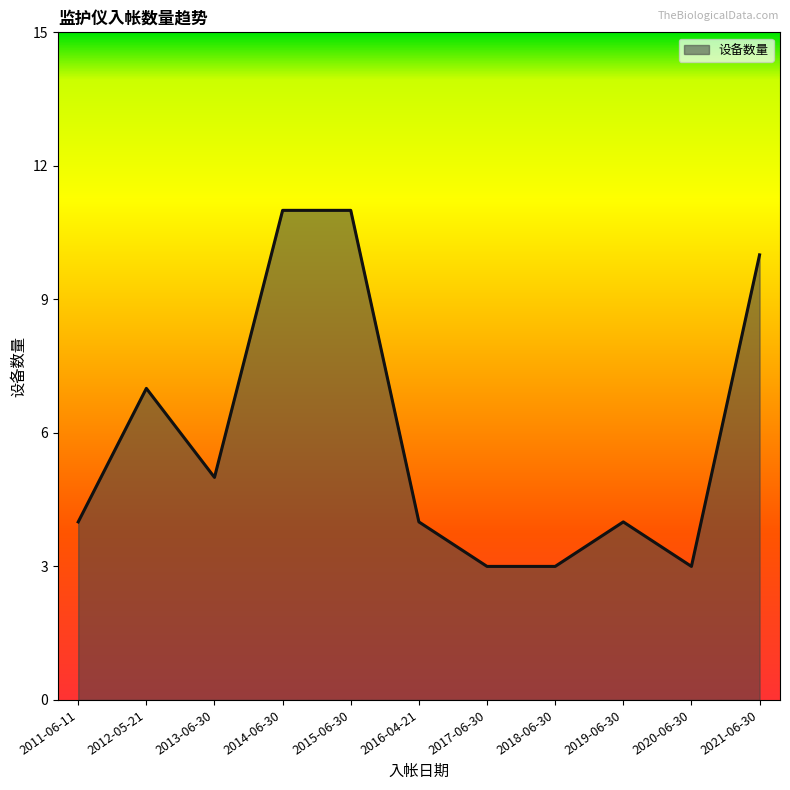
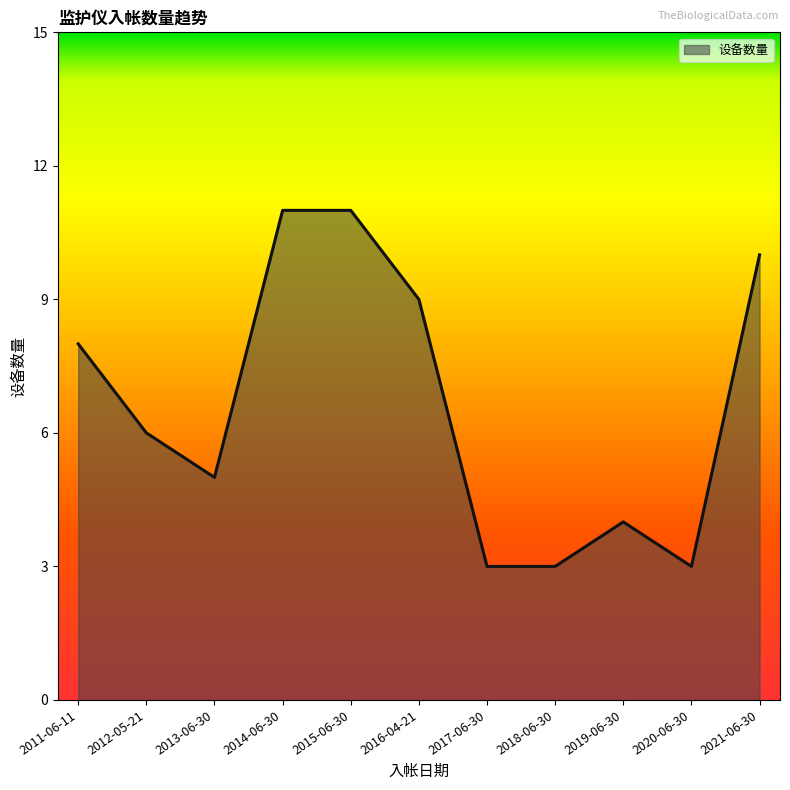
  {
-   "2011-06-11": 4,
-   "2012-05-21": 7,
+   "2011-06-11": 8,
+   "2012-05-21": 6,
    "2013-06-30": 5,
    "2014-06-30": 11,
    "2015-06-30": 11,
-   "2016-04-21": 4,
+   "2016-04-21": 9,
    "2017-06-30": 3,
    "2018-06-30": 3,
    "2019-06-30": 4,
    "2020-06-30": 3,
    "2021-06-30": 10
  }
